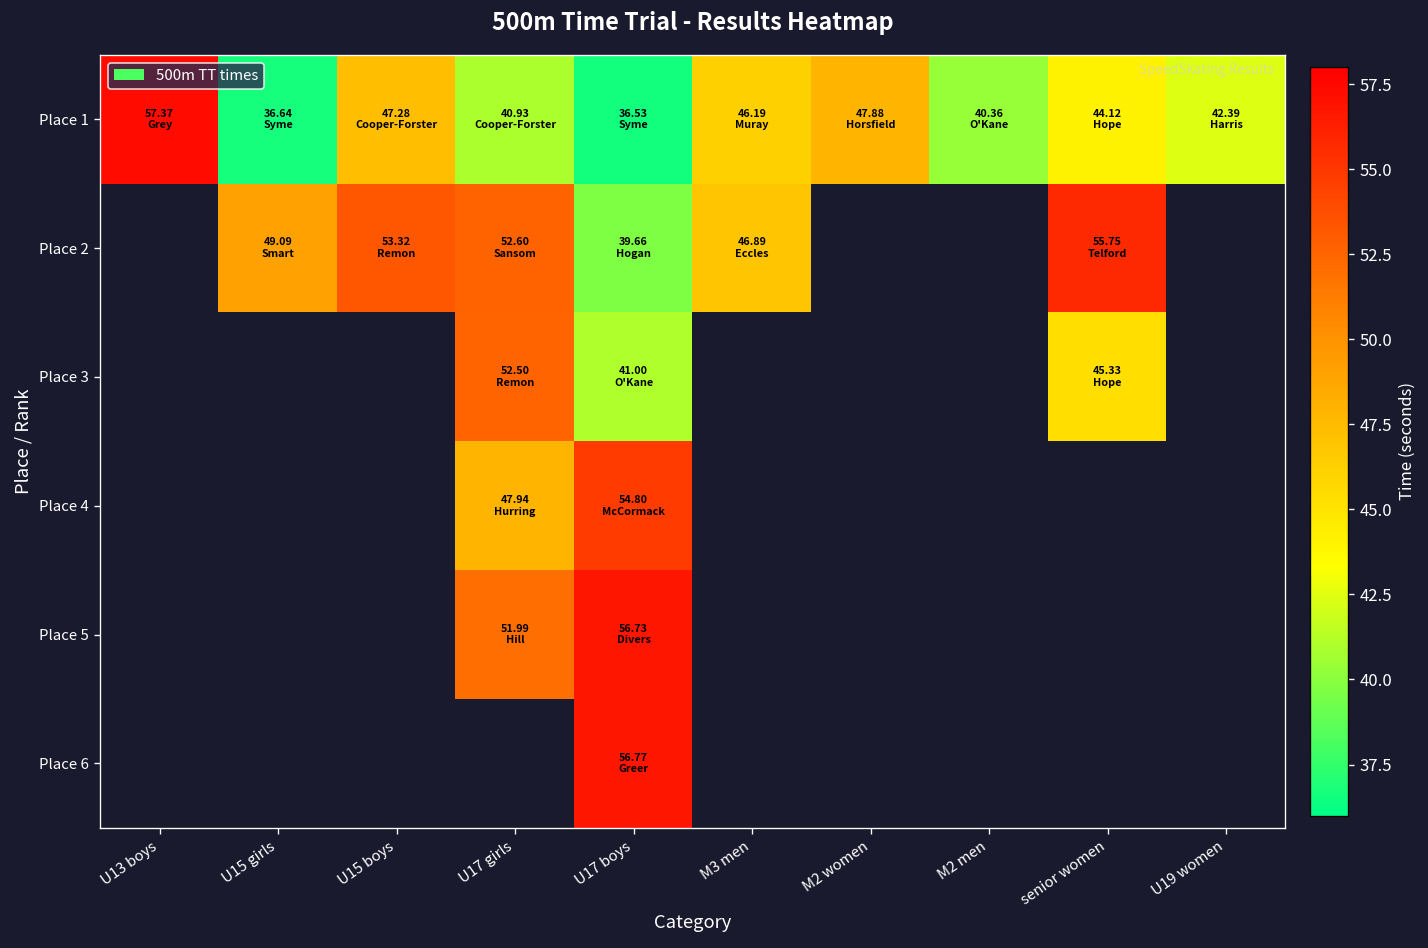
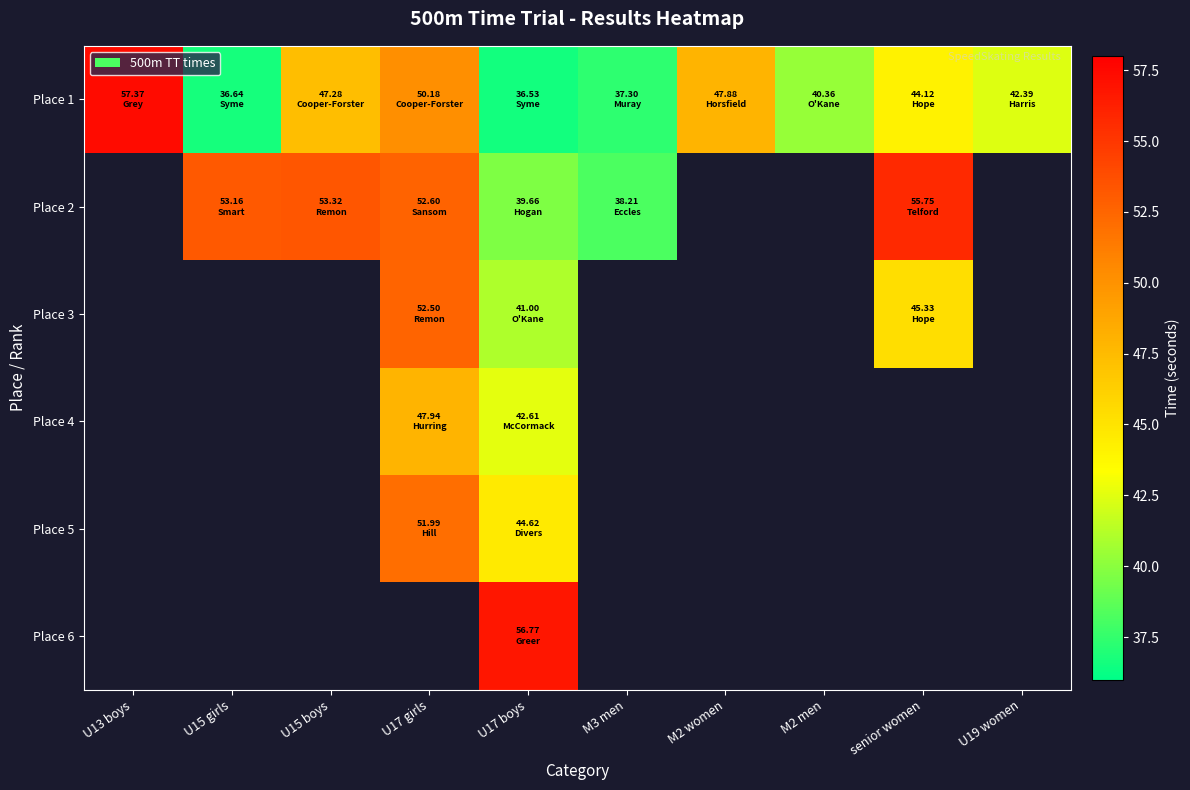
  {
    "Place 1": {
      "U13 boys": 57.37,
      "U15 girls": 36.64,
      "U15 boys": 47.28,
-     "U17 girls": 40.93,
+     "U17 girls": 50.18,
      "U17 boys": 36.53,
-     "M3 men": 46.19,
+     "M3 men": 37.30,
      "M2 women": 47.88,
      "M2 men": 40.36,
      "senior women": 44.12
    },
    "Place 2": {
-     "U15 girls": 49.09,
+     "U15 girls": 53.16,
      "U15 boys": 53.32,
      "U17 girls": 52.60,
      "U17 boys": 39.66,
-     "M3 men": 46.89,
+     "M3 men": 38.21,
      "senior women": 55.75
    },
    "Place 3": {
      "U17 girls": 52.50,
      "U17 boys": 41.00,
      "senior women": 45.33
    },
    "Place 4": {
      "U17 girls": 47.94,
-     "U17 boys": 54.80
+     "U17 boys": 42.61
    },
    "Place 5": {
      "U17 girls": 51.99,
-     "U17 boys": 56.73
+     "U17 boys": 44.62
    },
    "Place 6": {
      "U17 boys": 56.77
    }
  }
